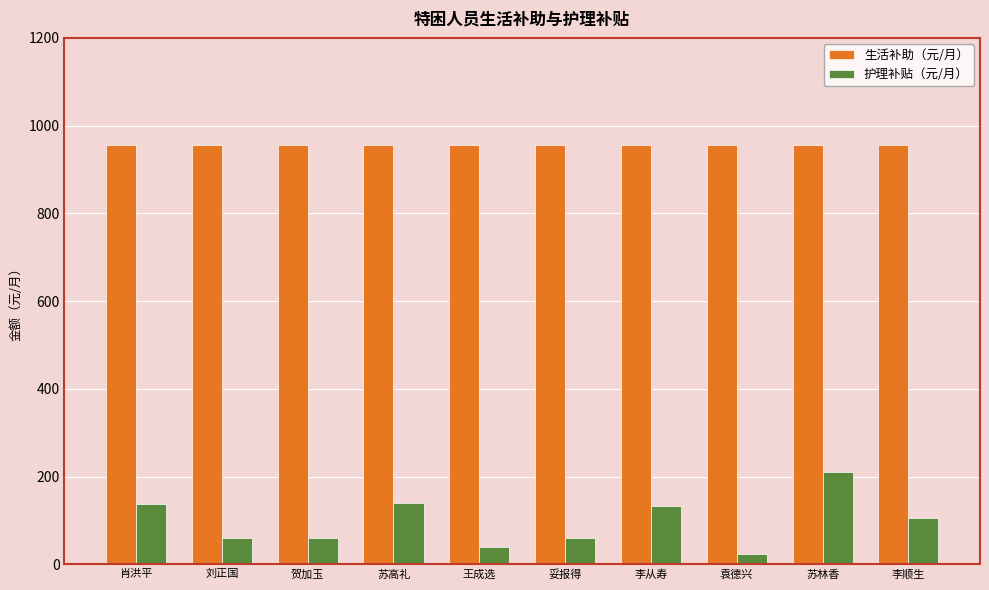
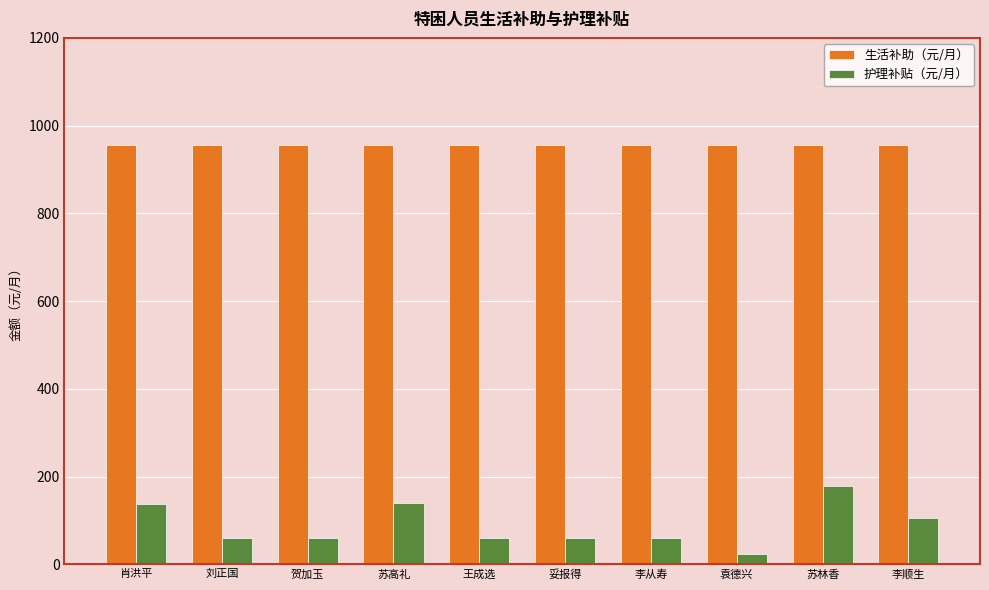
  {
    "生活补助（元/月）": {
      "肖洪平": 960,
      "刘正国": 960,
      "贺加玉": 960,
      "苏高礼": 960,
      "王成选": 960,
      "妥报得": 960,
      "李从寿": 960,
      "袁德兴": 960,
      "苏林香": 960,
      "李顺生": 960
    },
    "护理补贴（元/月）": {
      "肖洪平": 140,
      "刘正国": 60,
      "贺加玉": 60,
      "苏高礼": 140,
-     "王成选": 40,
+     "王成选": 60,
      "妥报得": 60,
-     "李从寿": 130,
+     "李从寿": 60,
      "袁德兴": 20,
-     "苏林香": 210,
+     "苏林香": 180,
      "李顺生": 110
    }
  }
